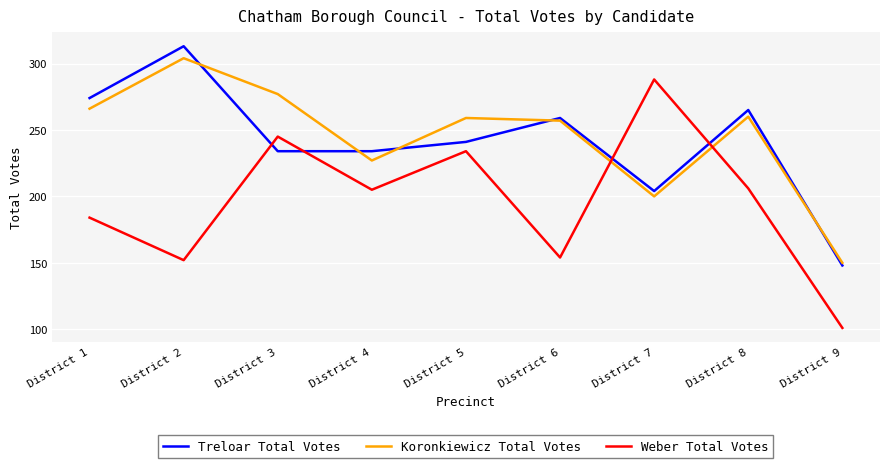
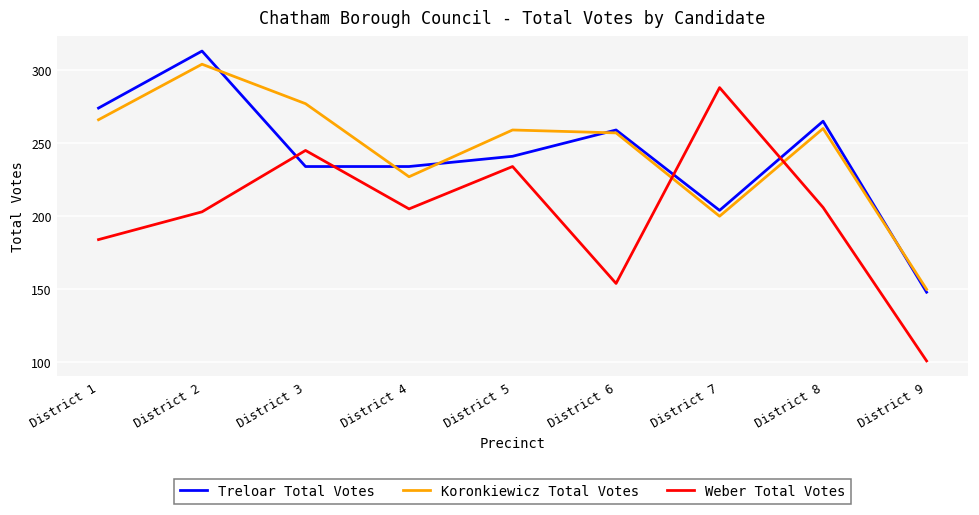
  {
    "Treloar Total Votes": {
      "District 1": 274,
      "District 2": 313,
      "District 3": 234,
      "District 4": 234,
      "District 5": 241,
      "District 6": 259,
      "District 7": 204,
      "District 8": 265,
      "District 9": 148
    },
    "Koronkiewicz Total Votes": {
      "District 1": 266,
      "District 2": 304,
      "District 3": 277,
      "District 4": 227,
      "District 5": 259,
      "District 6": 257,
      "District 7": 200,
      "District 8": 260,
      "District 9": 150
    },
    "Weber Total Votes": {
      "District 1": 184,
-     "District 2": 152,
+     "District 2": 203,
      "District 3": 245,
      "District 4": 205,
      "District 5": 234,
      "District 6": 154,
      "District 7": 288,
      "District 8": 206,
      "District 9": 101
    }
  }
